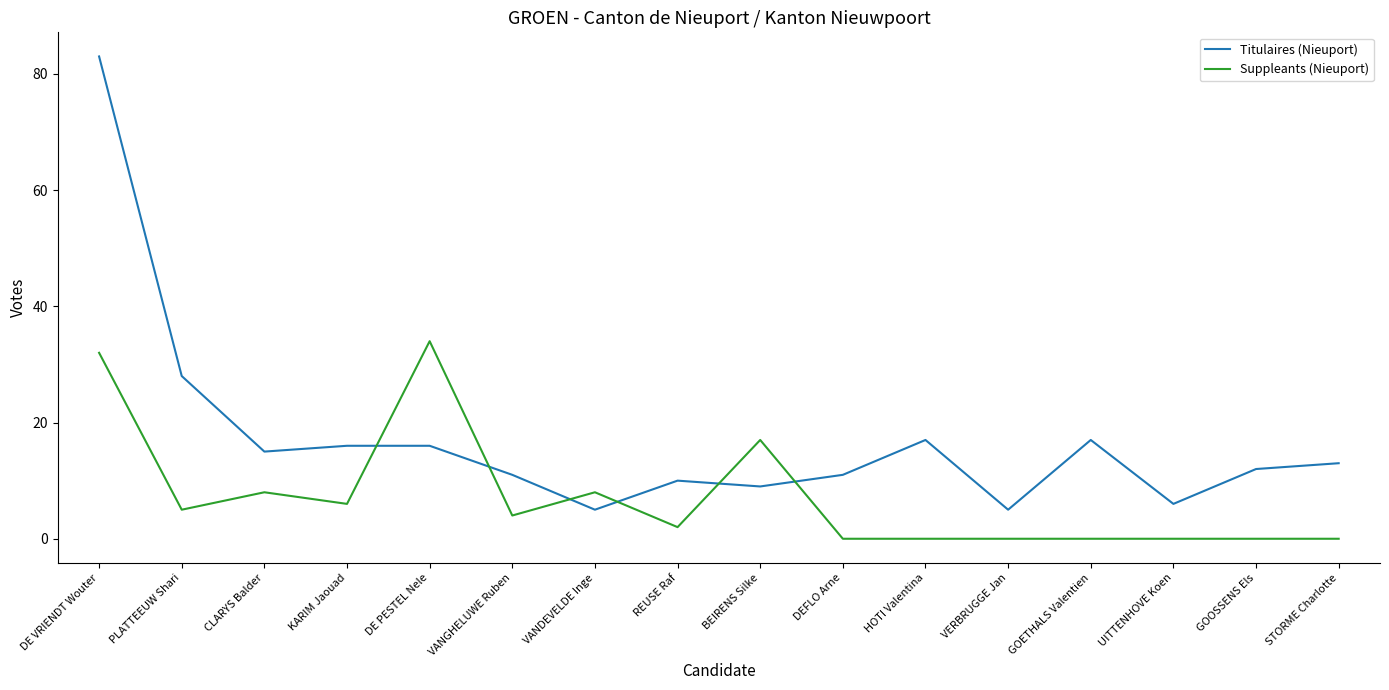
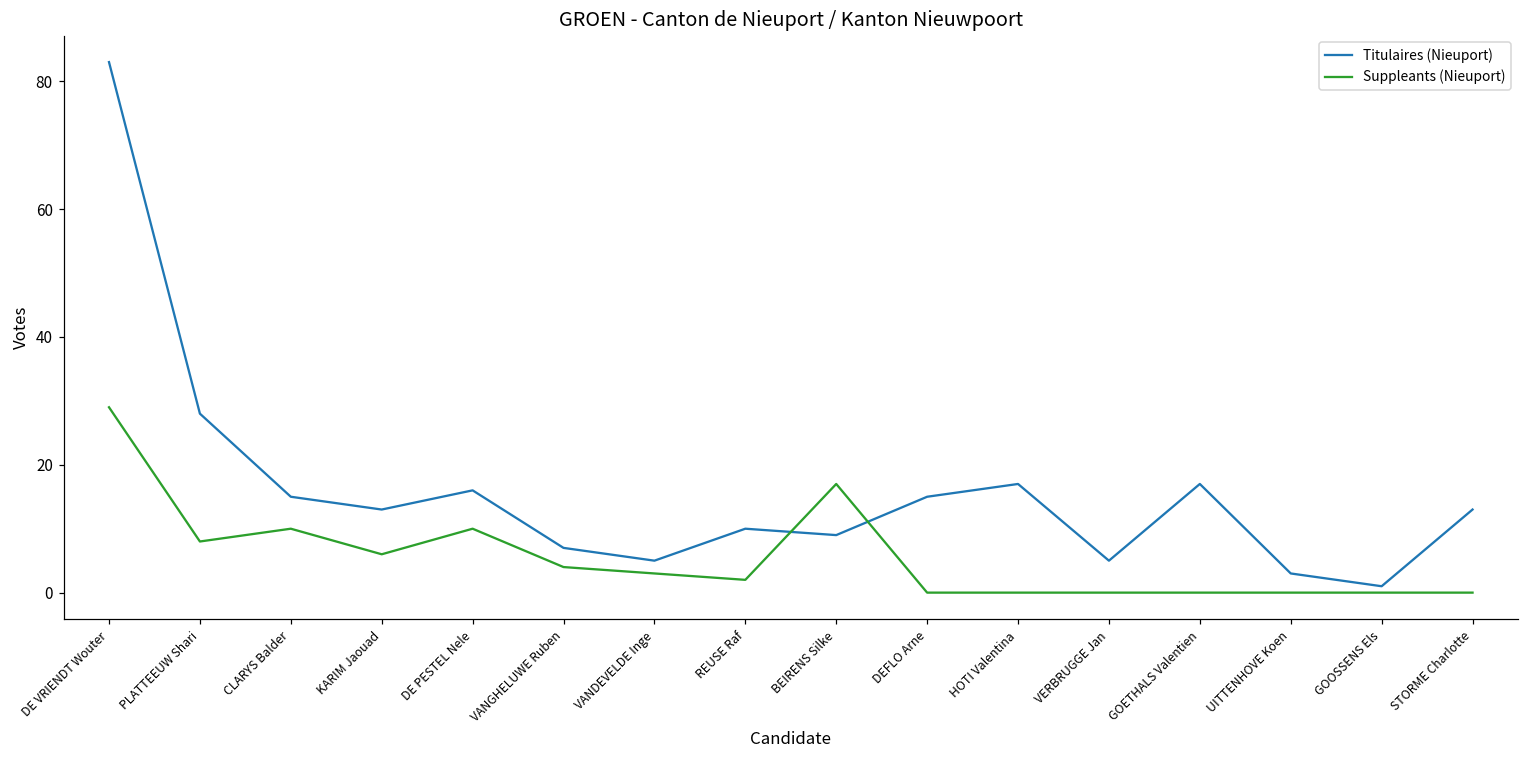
  {
    "Titulaires (Nieuport)": {
      "DE VRIENDT Wouter": 83,
      "PLATTEEUW Shari": 28,
      "CLARYS Balder": 15,
-     "KARIM Jaouad": 16,
+     "KARIM Jaouad": 13,
      "DE PESTEL Nele": 16,
-     "VANGHELUWE Ruben": 11,
+     "VANGHELUWE Ruben": 7,
      "VANDEVELDE Inge": 5,
      "REUSE Raf": 10,
      "BEIRENS Silke": 9,
-     "DEFLO Arne": 11,
+     "DEFLO Arne": 15,
      "HOTI Valentina": 17,
      "VERBRUGGE Jan": 5,
      "GOETHALS Valentien": 17,
-     "UITTENHOVE Koen": 6,
-     "GOOSSENS Els": 12,
+     "UITTENHOVE Koen": 3,
+     "GOOSSENS Els": 1,
      "STORME Charlotte": 13
    },
    "Suppleants (Nieuport)": {
-     "DE VRIENDT Wouter": 32,
-     "PLATTEEUW Shari": 5,
-     "CLARYS Balder": 8,
+     "DE VRIENDT Wouter": 29,
+     "PLATTEEUW Shari": 8,
+     "CLARYS Balder": 10,
      "KARIM Jaouad": 6,
-     "DE PESTEL Nele": 34,
+     "DE PESTEL Nele": 10,
      "VANGHELUWE Ruben": 4,
-     "VANDEVELDE Inge": 8,
+     "VANDEVELDE Inge": 3,
      "REUSE Raf": 2,
      "BEIRENS Silke": 17,
      "DEFLO Arne": 0,
      "HOTI Valentina": 0,
      "VERBRUGGE Jan": 0,
      "GOETHALS Valentien": 0,
      "UITTENHOVE Koen": 0,
      "GOOSSENS Els": 0,
      "STORME Charlotte": 0
    }
  }
